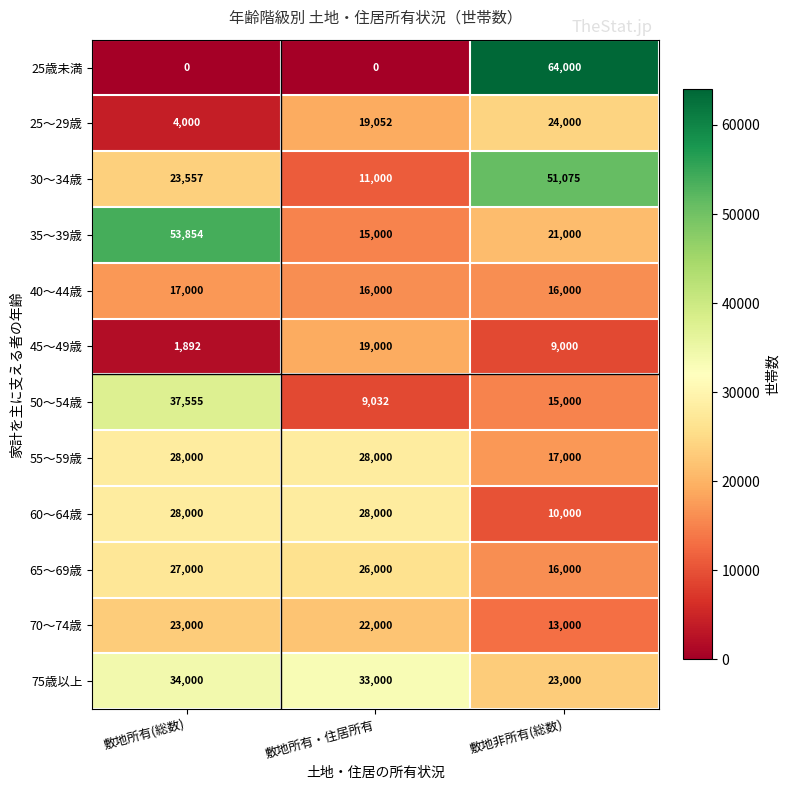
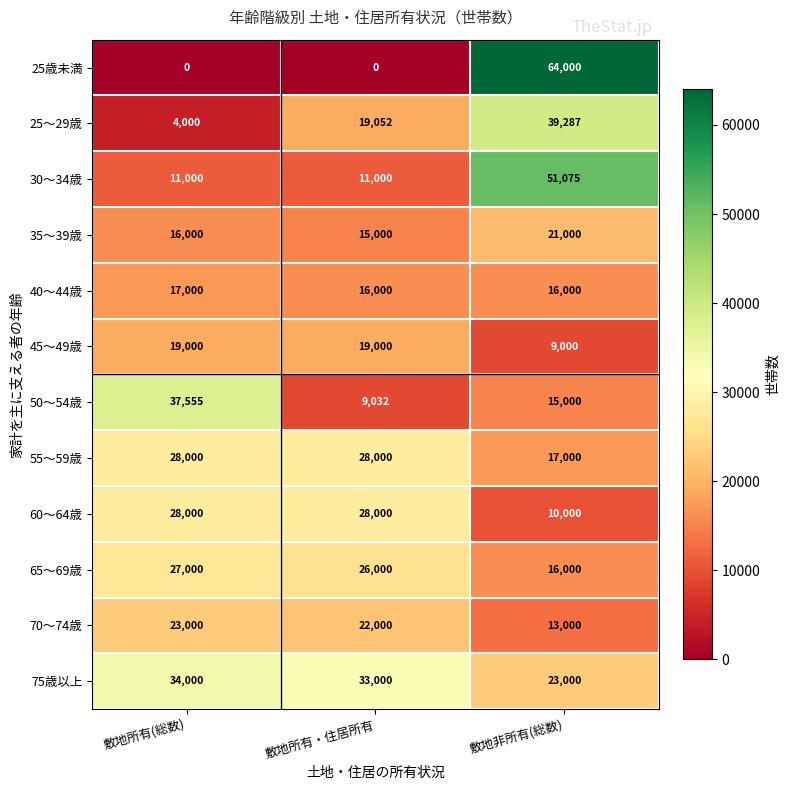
  {
    "25歳未満": {
      "敷地所有(総数)": "0",
      "敷地所有・住居所有": "0",
      "敷地非所有(総数)": "64,000"
    },
    "25～29歳": {
      "敷地所有(総数)": "4,000",
      "敷地所有・住居所有": "19,052",
-     "敷地非所有(総数)": "24,000"
+     "敷地非所有(総数)": "39,287"
    },
    "30～34歳": {
-     "敷地所有(総数)": "23,557",
+     "敷地所有(総数)": "11,000",
      "敷地所有・住居所有": "11,000",
      "敷地非所有(総数)": "51,075"
    },
    "35～39歳": {
-     "敷地所有(総数)": "53,854",
+     "敷地所有(総数)": "16,000",
      "敷地所有・住居所有": "15,000",
      "敷地非所有(総数)": "21,000"
    },
    "40～44歳": {
      "敷地所有(総数)": "17,000",
      "敷地所有・住居所有": "16,000",
      "敷地非所有(総数)": "16,000"
    },
    "45～49歳": {
-     "敷地所有(総数)": "1,892",
+     "敷地所有(総数)": "19,000",
      "敷地所有・住居所有": "19,000",
      "敷地非所有(総数)": "9,000"
    },
    "50～54歳": {
      "敷地所有(総数)": "37,555",
      "敷地所有・住居所有": "9,032",
      "敷地非所有(総数)": "15,000"
    },
    "55～59歳": {
      "敷地所有(総数)": "28,000",
      "敷地所有・住居所有": "28,000",
      "敷地非所有(総数)": "17,000"
    },
    "60～64歳": {
      "敷地所有(総数)": "28,000",
      "敷地所有・住居所有": "28,000",
      "敷地非所有(総数)": "10,000"
    },
    "65～69歳": {
      "敷地所有(総数)": "27,000",
      "敷地所有・住居所有": "26,000",
      "敷地非所有(総数)": "16,000"
    },
    "70～74歳": {
      "敷地所有(総数)": "23,000",
      "敷地所有・住居所有": "22,000",
      "敷地非所有(総数)": "13,000"
    },
    "75歳以上": {
      "敷地所有(総数)": "34,000",
      "敷地所有・住居所有": "33,000",
      "敷地非所有(総数)": "23,000"
    }
  }
